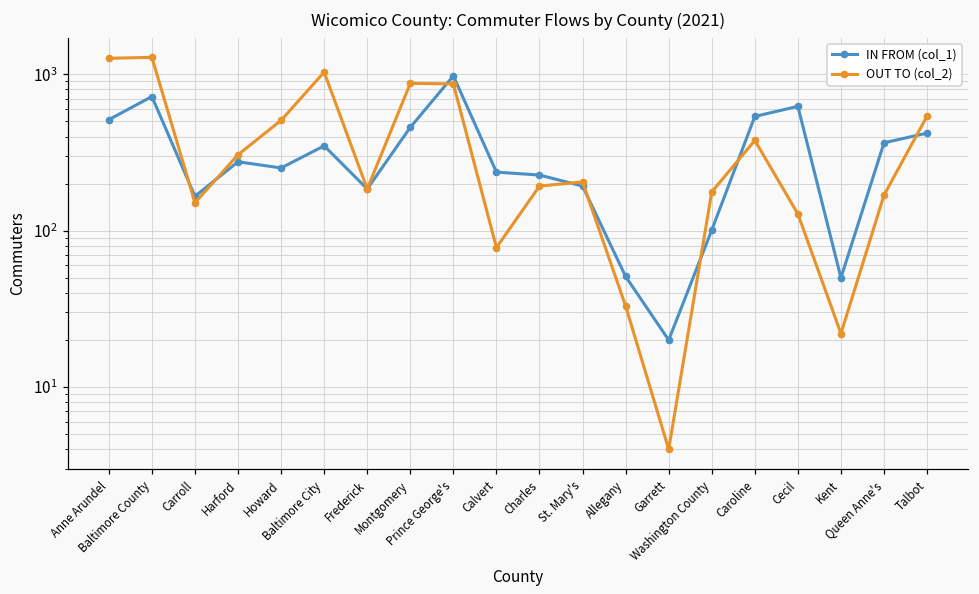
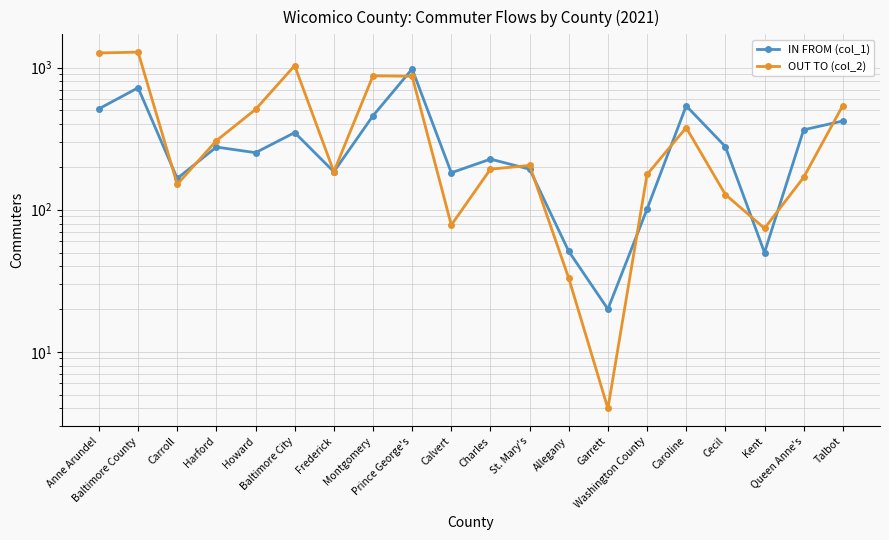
  {
    "IN FROM (col_1)": {
      "Anne Arundel": 510,
      "Baltimore County": 700,
      "Carroll": 170,
      "Harford": 280,
      "Howard": 250,
      "Baltimore City": 350,
      "Montgomery": 460,
      "Prince George's": 1000,
-     "Calvert": 240,
+     "Calvert": 180,
      "Charles": 230,
      "St. Mary's": 190,
      "Allegany": 51,
      "Garrett": 20,
      "Washington County": 100,
      "Caroline": 540,
-     "Cecil": 600,
+     "Cecil": 280,
      "Kent": 50,
      "Queen Anne's": 370,
      "Talbot": 420
    },
    "OUT TO (col_2)": {
      "Anne Arundel": 1300,
      "Baltimore County": 1300,
      "Carroll": 150,
      "Harford": 310,
      "Howard": 510,
      "Baltimore City": 1000,
      "Montgomery": 900,
      "Prince George's": 900,
      "Calvert": 80,
      "Charles": 190,
      "St. Mary's": 210,
      "Allegany": 33,
      "Garrett": 4,
      "Washington County": 180,
      "Caroline": 380,
      "Cecil": 130,
-     "Kent": 22,
+     "Kent": 70,
      "Queen Anne's": 170,
      "Talbot": 540
    }
  }
